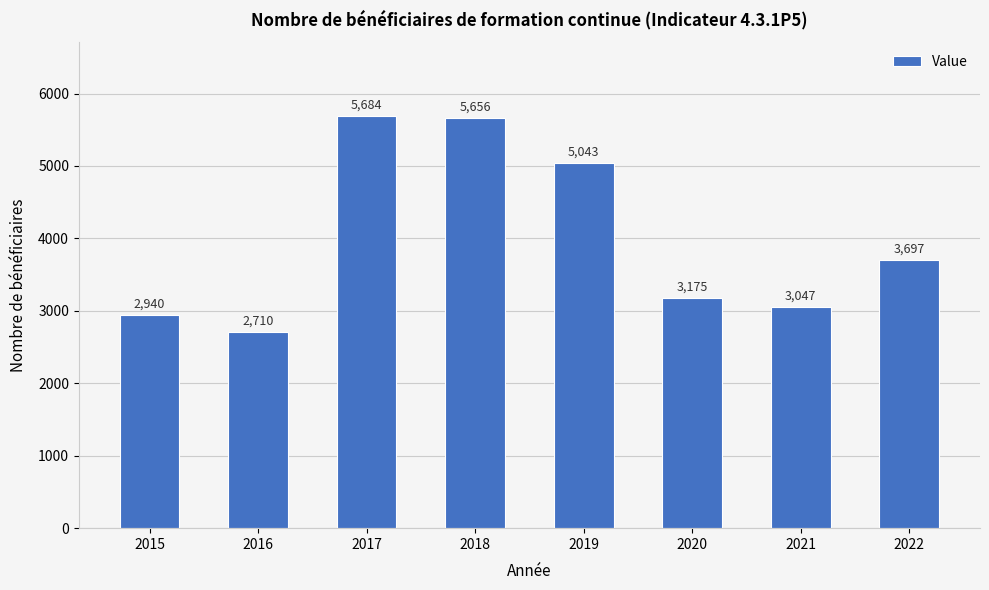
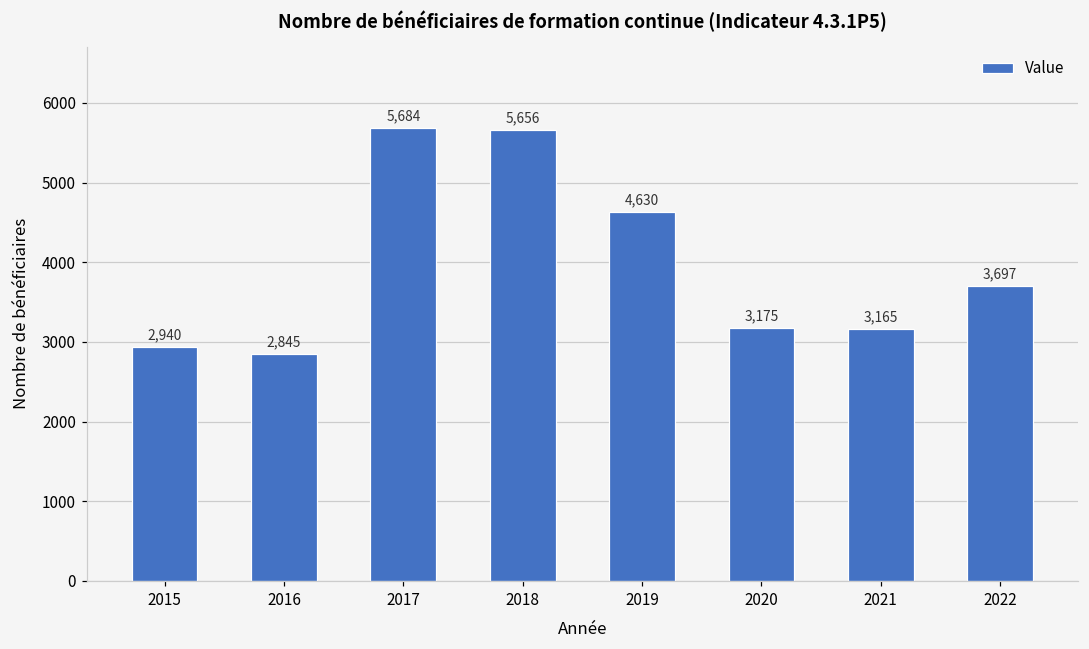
  {
    "2015": "2,940",
-   "2016": "2,710",
+   "2016": "2,845",
    "2017": "5,684",
    "2018": "5,656",
-   "2019": "5,043",
+   "2019": "4,630",
    "2020": "3,175",
-   "2021": "3,047",
+   "2021": "3,165",
    "2022": "3,697"
  }
